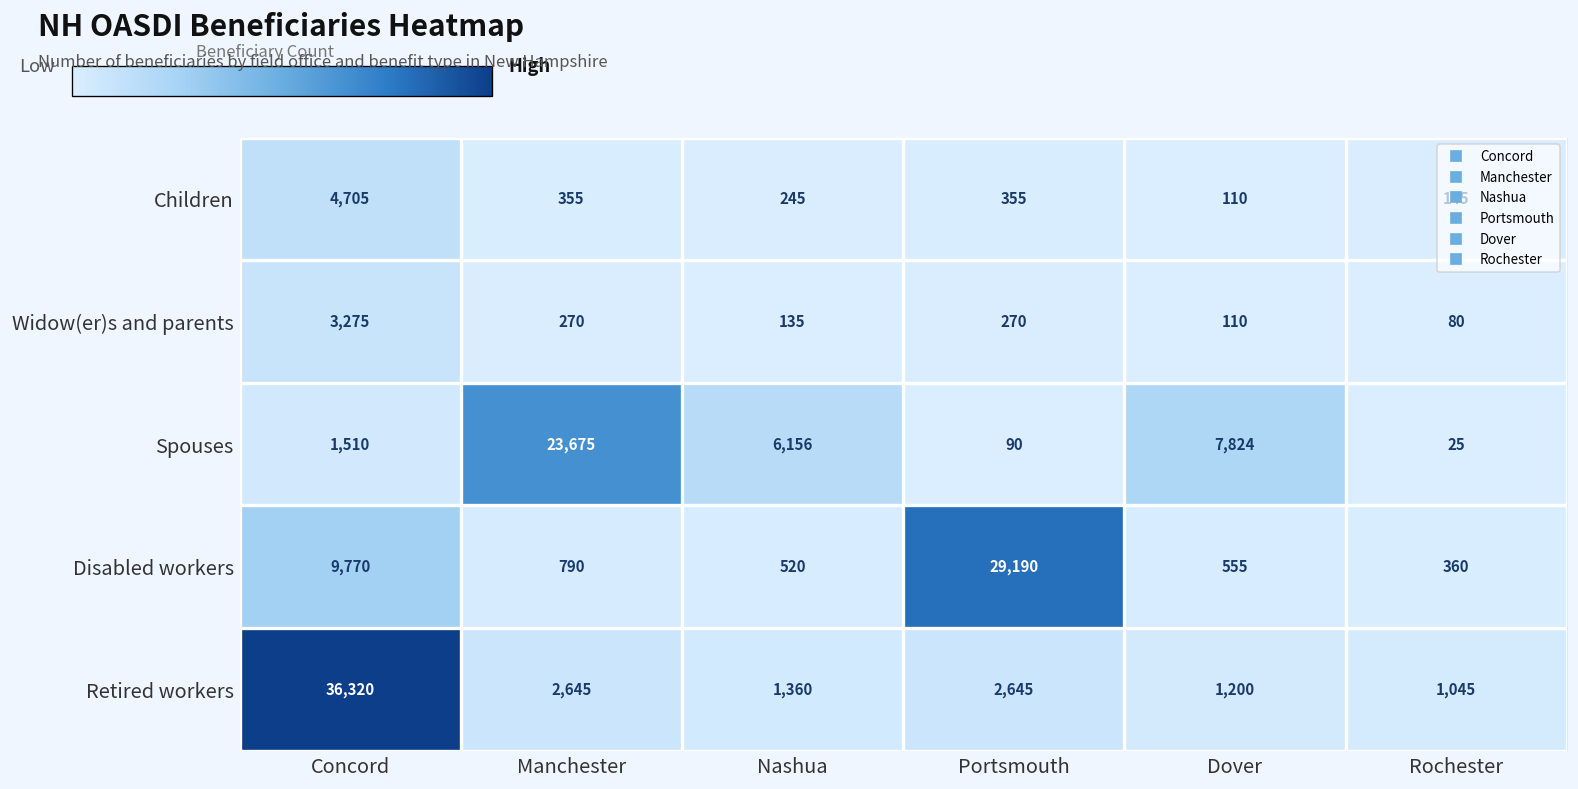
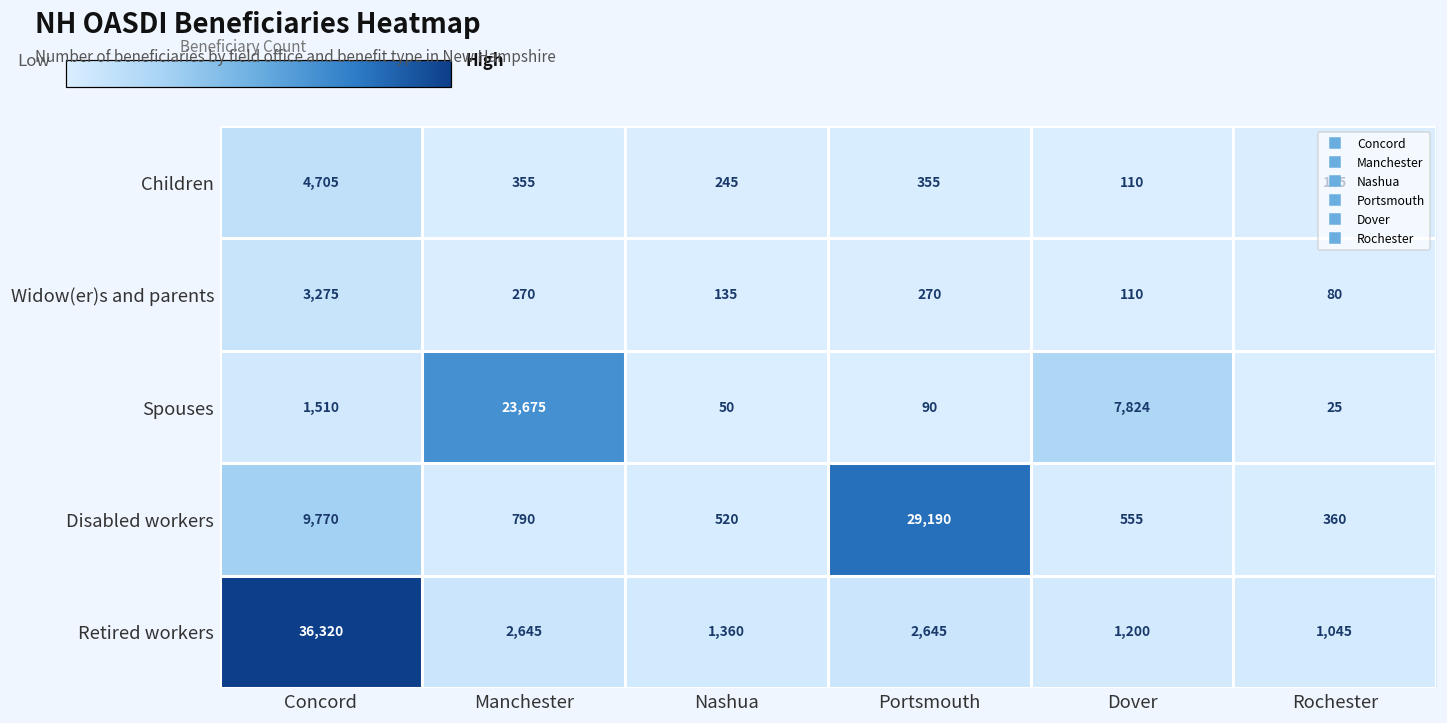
  {
    "Children": {
      "Concord": "4,705",
      "Manchester": "355",
      "Nashua": "245",
      "Portsmouth": "355",
      "Dover": "110"
    },
    "Widow(er)s and parents": {
      "Concord": "3,275",
      "Manchester": "270",
      "Nashua": "135",
      "Portsmouth": "270",
      "Dover": "110",
      "Rochester": "80"
    },
    "Spouses": {
      "Concord": "1,510",
      "Manchester": "23,675",
-     "Nashua": "6,156",
+     "Nashua": "50",
      "Portsmouth": "90",
      "Dover": "7,824",
      "Rochester": "25"
    },
    "Disabled workers": {
      "Concord": "9,770",
      "Manchester": "790",
      "Nashua": "520",
      "Portsmouth": "29,190",
      "Dover": "555",
      "Rochester": "360"
    },
    "Retired workers": {
      "Concord": "36,320",
      "Manchester": "2,645",
      "Nashua": "1,360",
      "Portsmouth": "2,645",
      "Dover": "1,200",
      "Rochester": "1,045"
    }
  }
